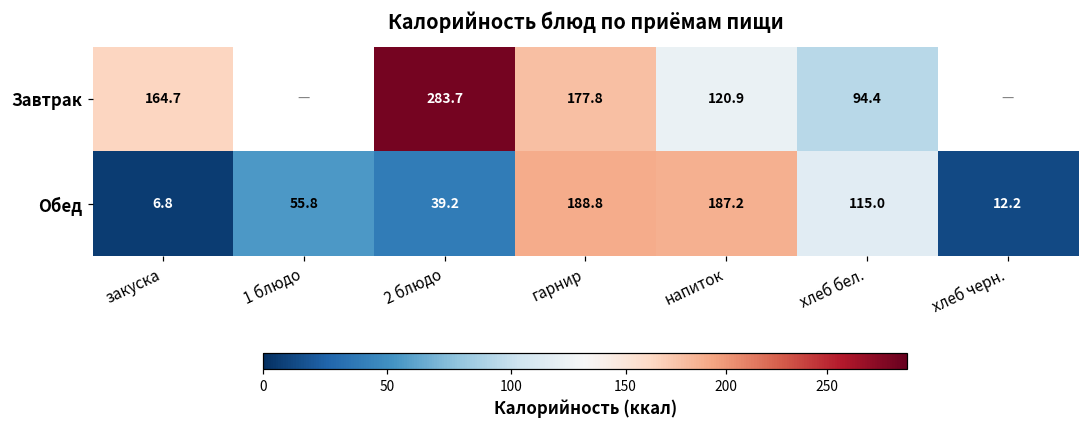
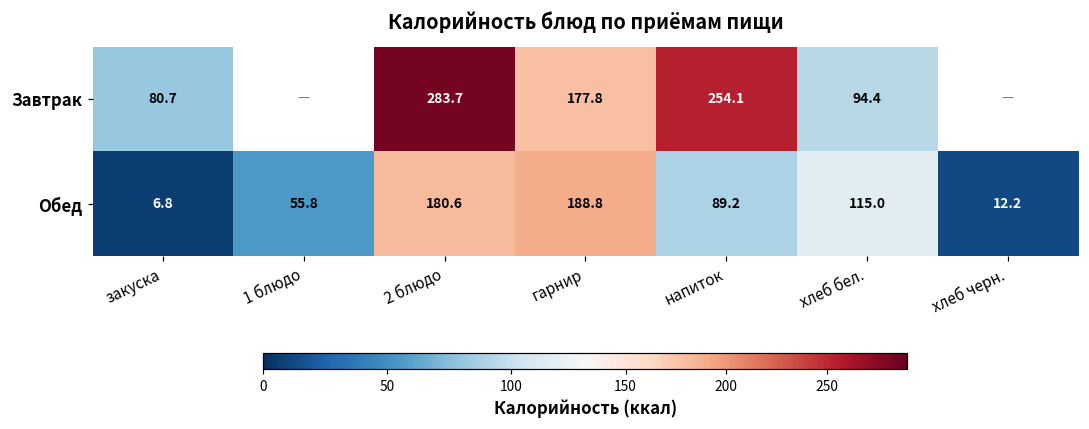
  {
    "Завтрак": {
-     "закуска": 164.7,
+     "закуска": 80.7,
      "2 блюдо": 283.7,
      "гарнир": 177.8,
-     "напиток": 120.9,
+     "напиток": 254.1,
      "хлеб бел.": 94.4
    },
    "Обед": {
      "закуска": 6.8,
      "1 блюдо": 55.8,
-     "2 блюдо": 39.2,
+     "2 блюдо": 180.6,
      "гарнир": 188.8,
-     "напиток": 187.2,
+     "напиток": 89.2,
      "хлеб бел.": 115.0,
      "хлеб черн.": 12.2
    }
  }
